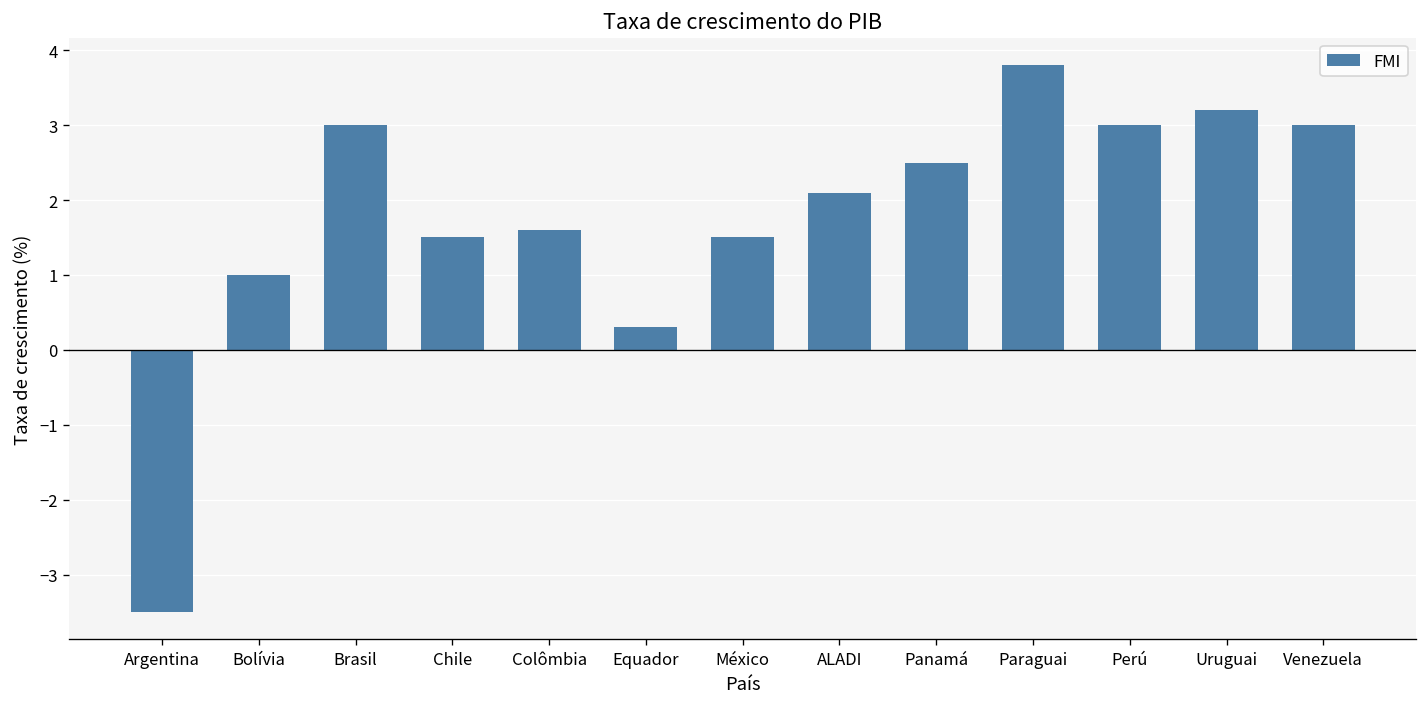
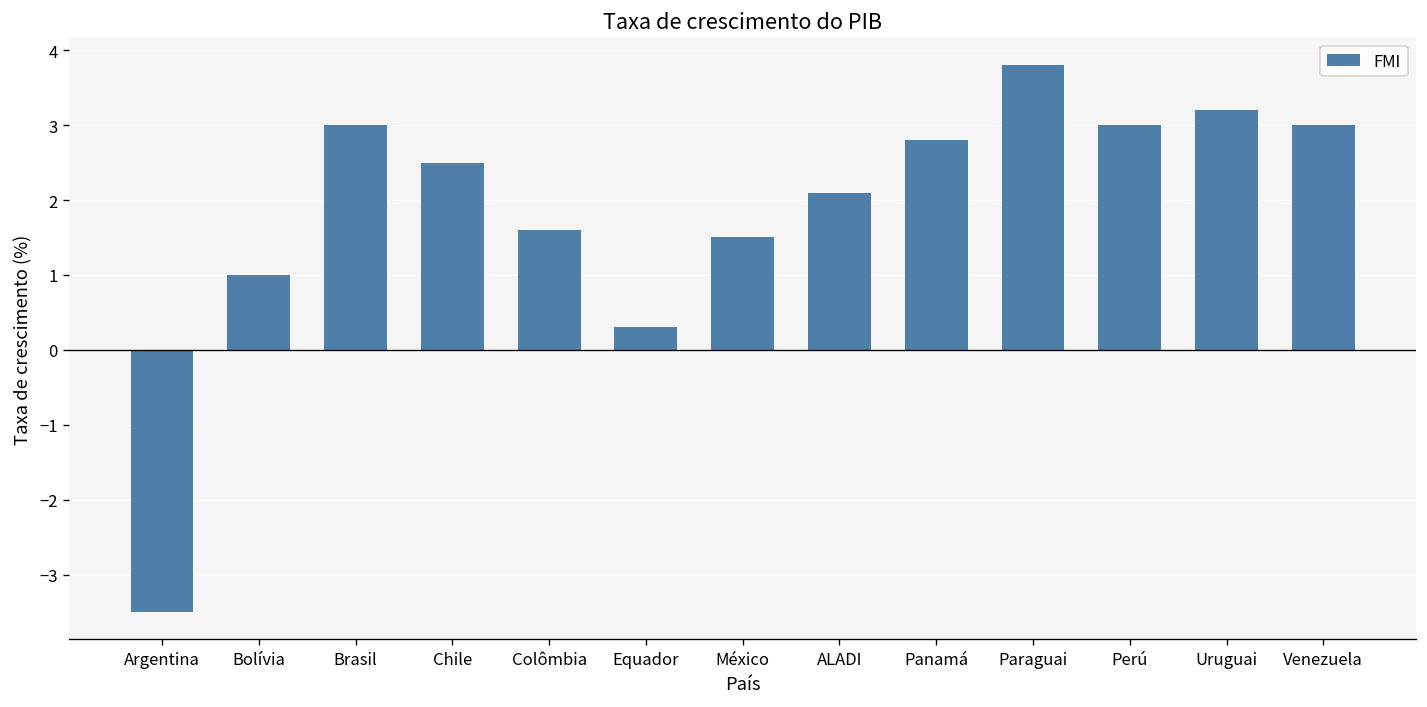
  {
    "Argentina": -3.5,
    "Bolívia": 1.0,
    "Brasil": 3.0,
-   "Chile": 1.5,
+   "Chile": 2.5,
    "Colômbia": 1.6,
    "Equador": 0.3,
    "México": 1.5,
    "ALADI": 2.1,
-   "Panamá": 2.5,
+   "Panamá": 2.8,
    "Paraguai": 3.8,
    "Perú": 3.0,
    "Uruguai": 3.2,
    "Venezuela": 3.0
  }
